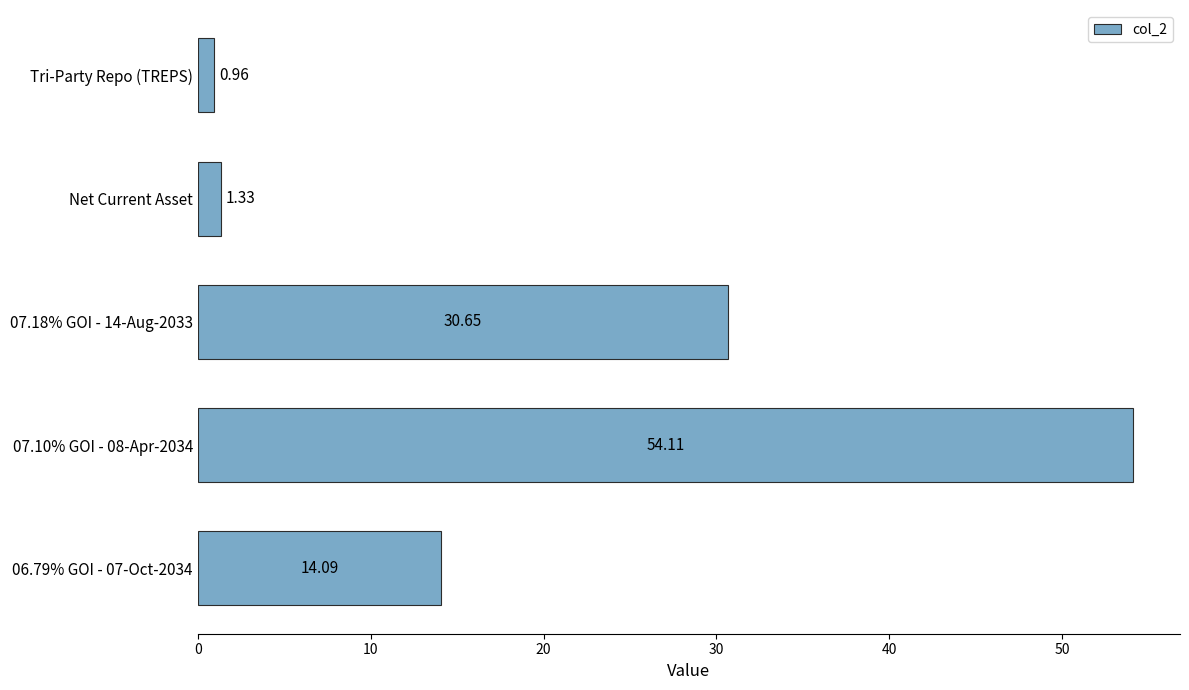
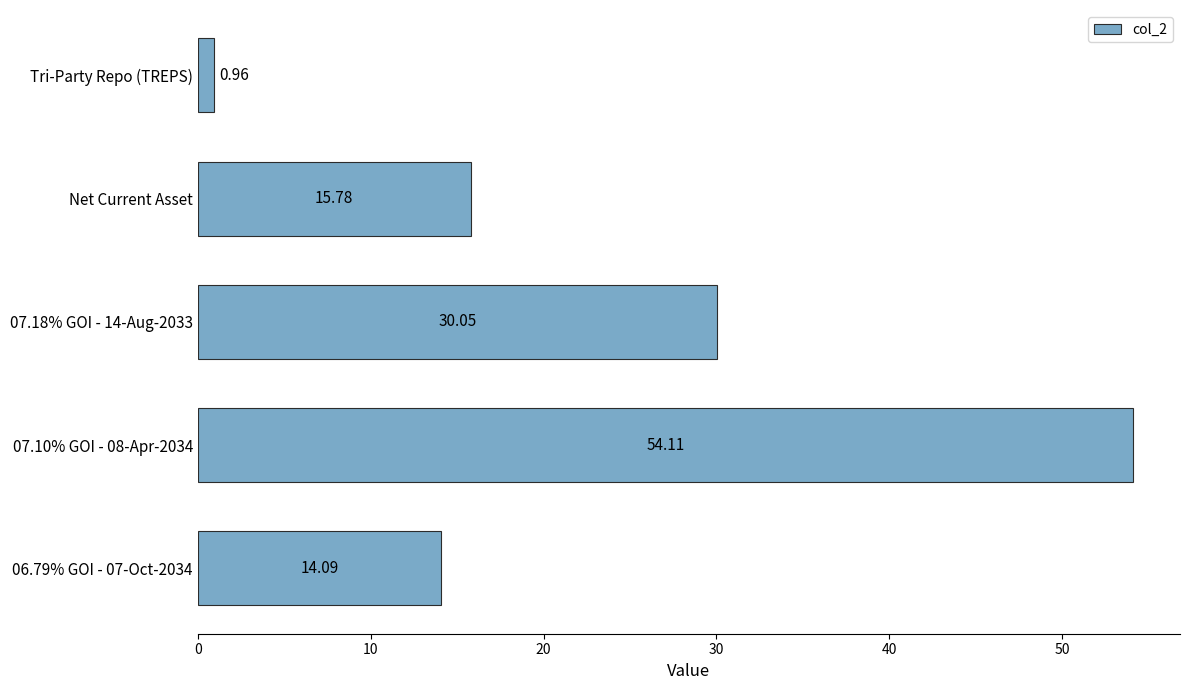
  {
    "Tri-Party Repo (TREPS)": 0.96,
-   "Net Current Asset": 1.33,
-   "07.18% GOI - 14-Aug-2033": 30.65,
+   "Net Current Asset": 15.78,
+   "07.18% GOI - 14-Aug-2033": 30.05,
    "07.10% GOI - 08-Apr-2034": 54.11,
    "06.79% GOI - 07-Oct-2034": 14.09
  }
